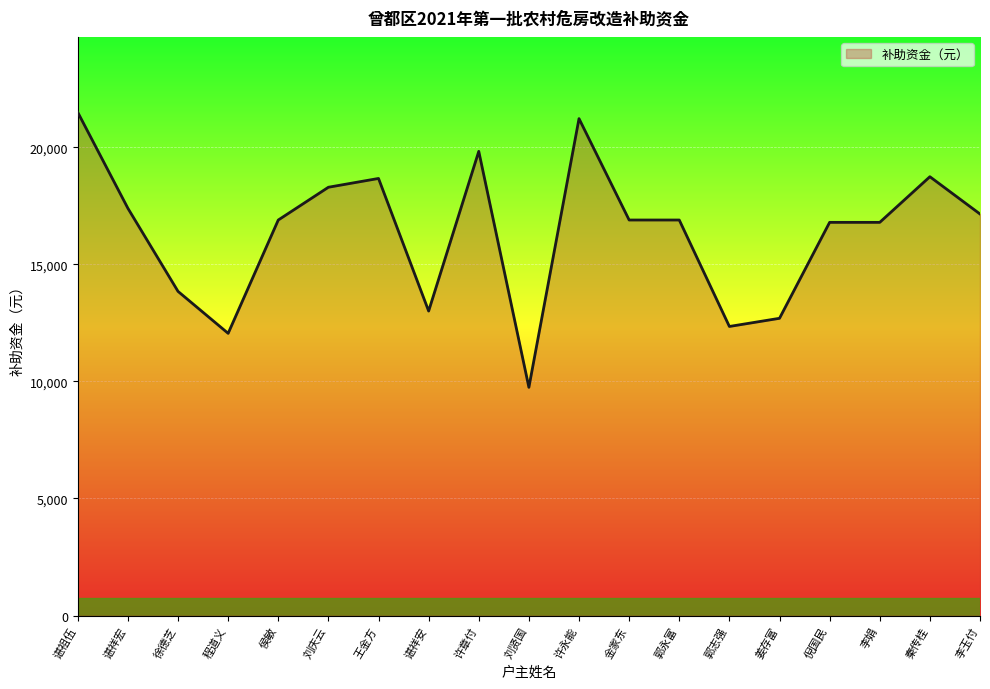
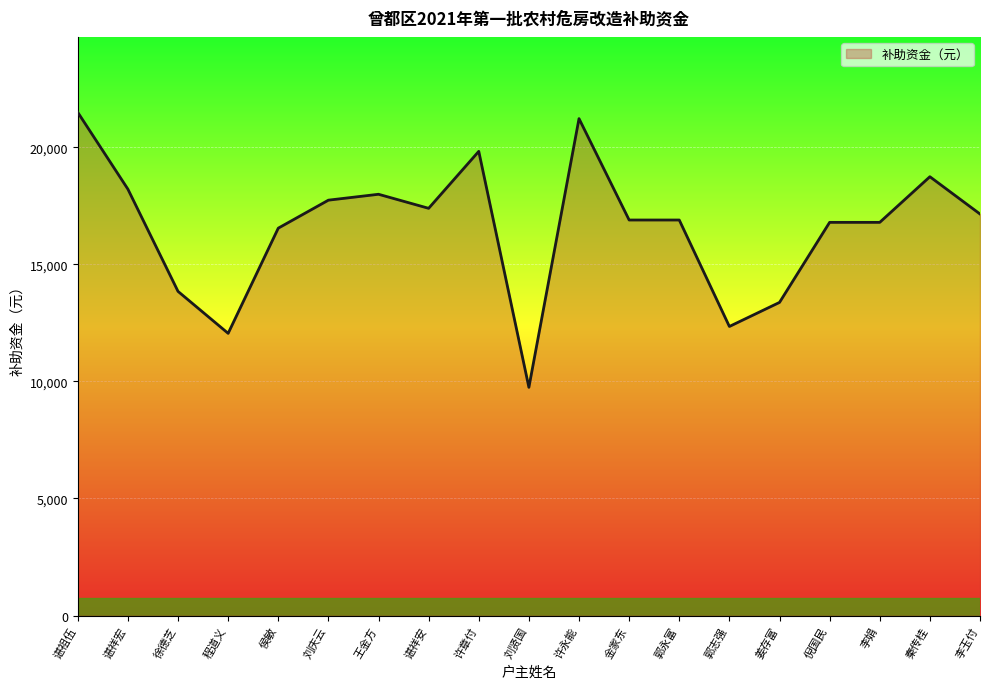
  {
    "谌祖伍": "21,500",
-   "谌祥宏": "17,400",
+   "谌祥宏": "18,200",
    "徐德芝": "13,900",
    "程道义": "12,100",
-   "侯敏": "16,900",
-   "刘庆云": "18,300",
-   "王金方": "18,700",
-   "谌祥安": "13,000",
+   "侯敏": "16,600",
+   "刘庆云": "17,700",
+   "王金方": "18,000",
+   "谌祥安": "17,400",
    "许章付": "19,800",
    "刘贤国": "9,800",
    "许永能": "21,200",
    "金家东": "16,900",
    "郭永富": "16,900",
    "郭志强": "12,400",
-   "姜存富": "12,700",
+   "姜存富": "13,400",
    "倪国民": "16,800",
    "李娟": "16,800",
    "秦传桂": "18,800",
    "李玉付": "17,200"
  }
